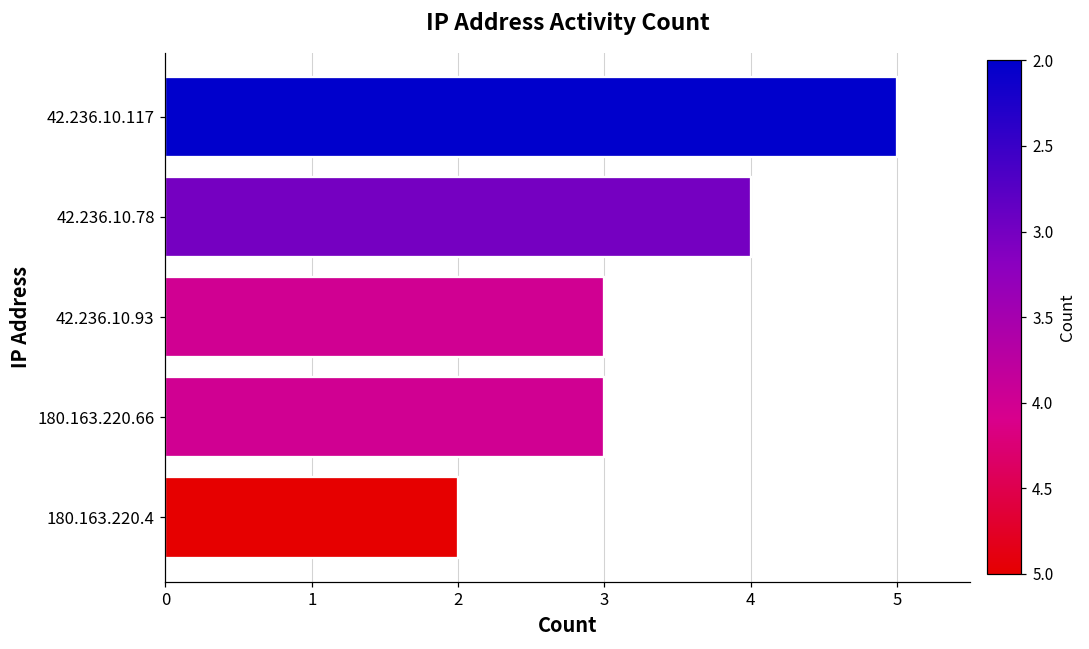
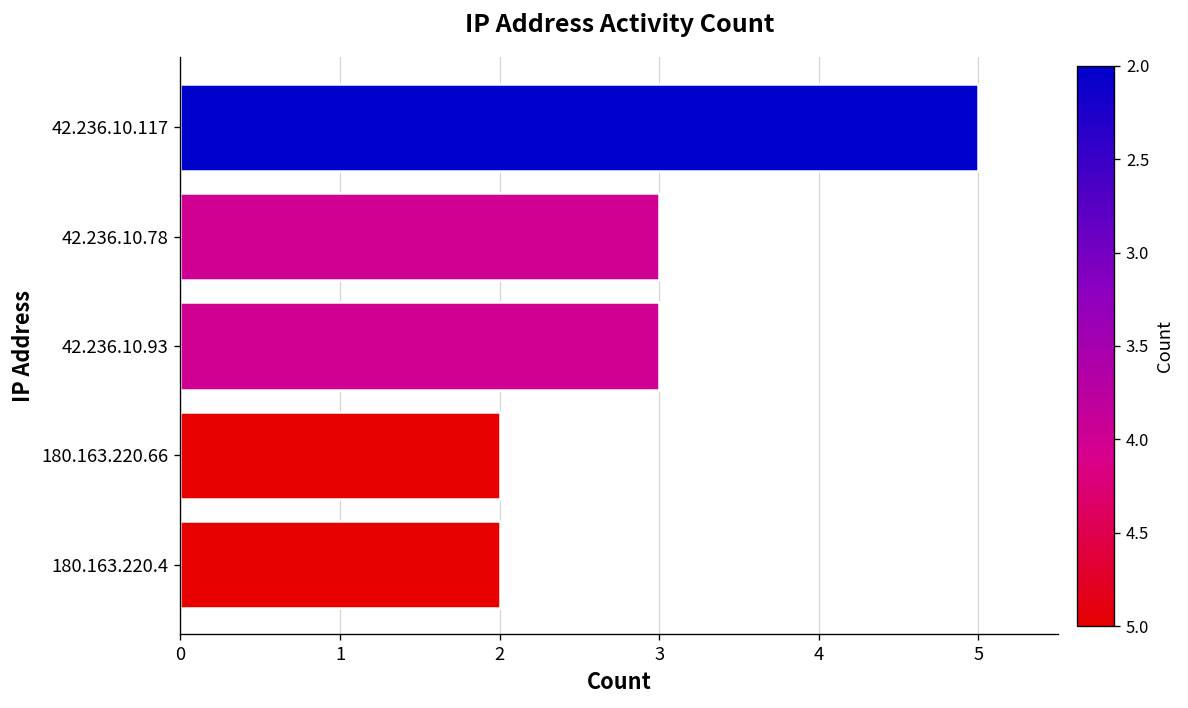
  {
    "42.236.10.117": 5,
-   "42.236.10.78": 4,
+   "42.236.10.78": 3,
    "42.236.10.93": 3,
-   "180.163.220.66": 3,
+   "180.163.220.66": 2,
    "180.163.220.4": 2
  }
